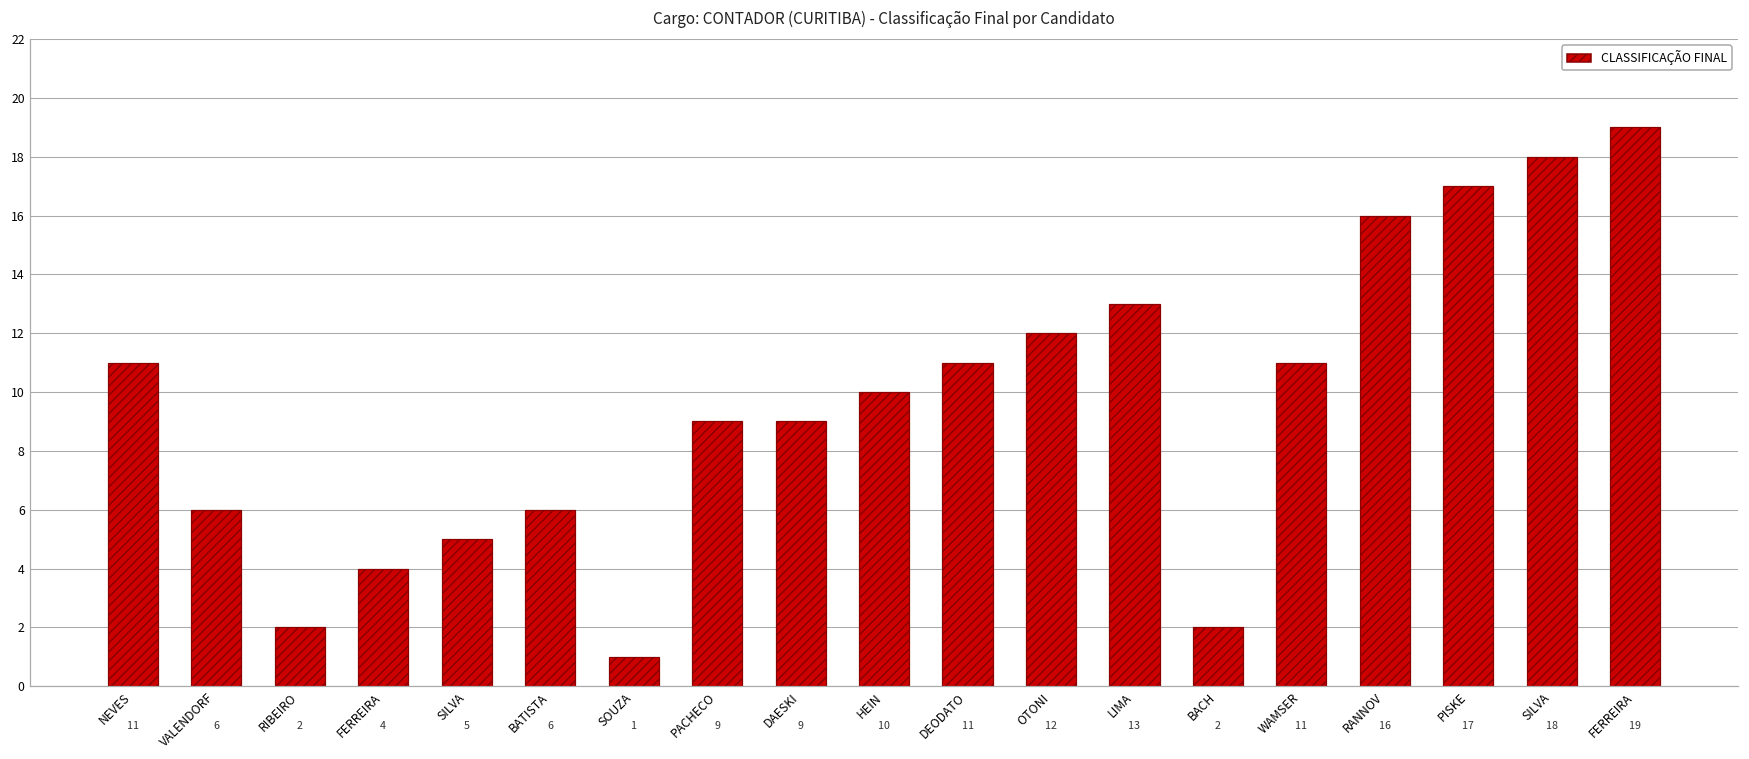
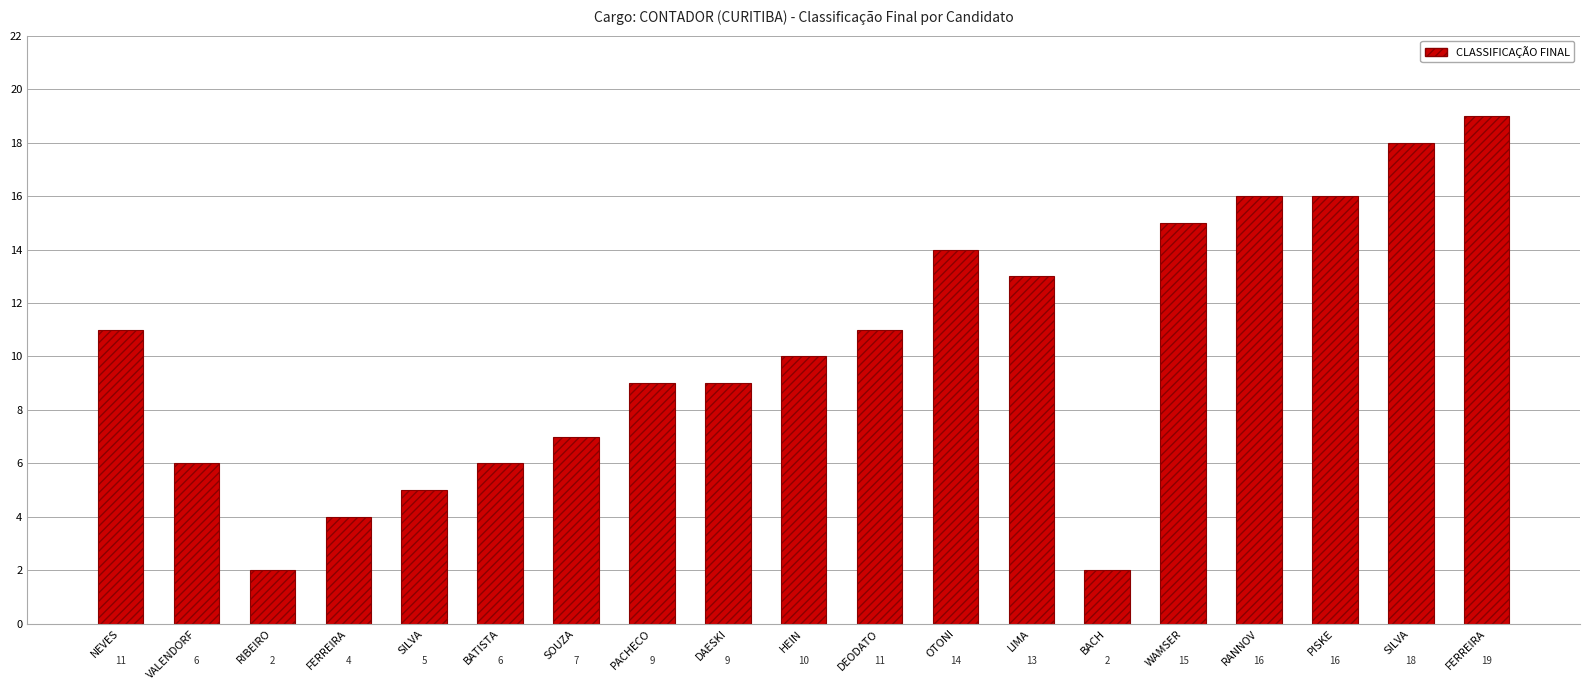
  {
-   "SOUZA": 1,
-   "OTONI": 12,
-   "WAMSER": 11,
-   "PISKE": 17
+   "SOUZA": 7,
+   "OTONI": 14,
+   "WAMSER": 15,
+   "PISKE": 16
  }
